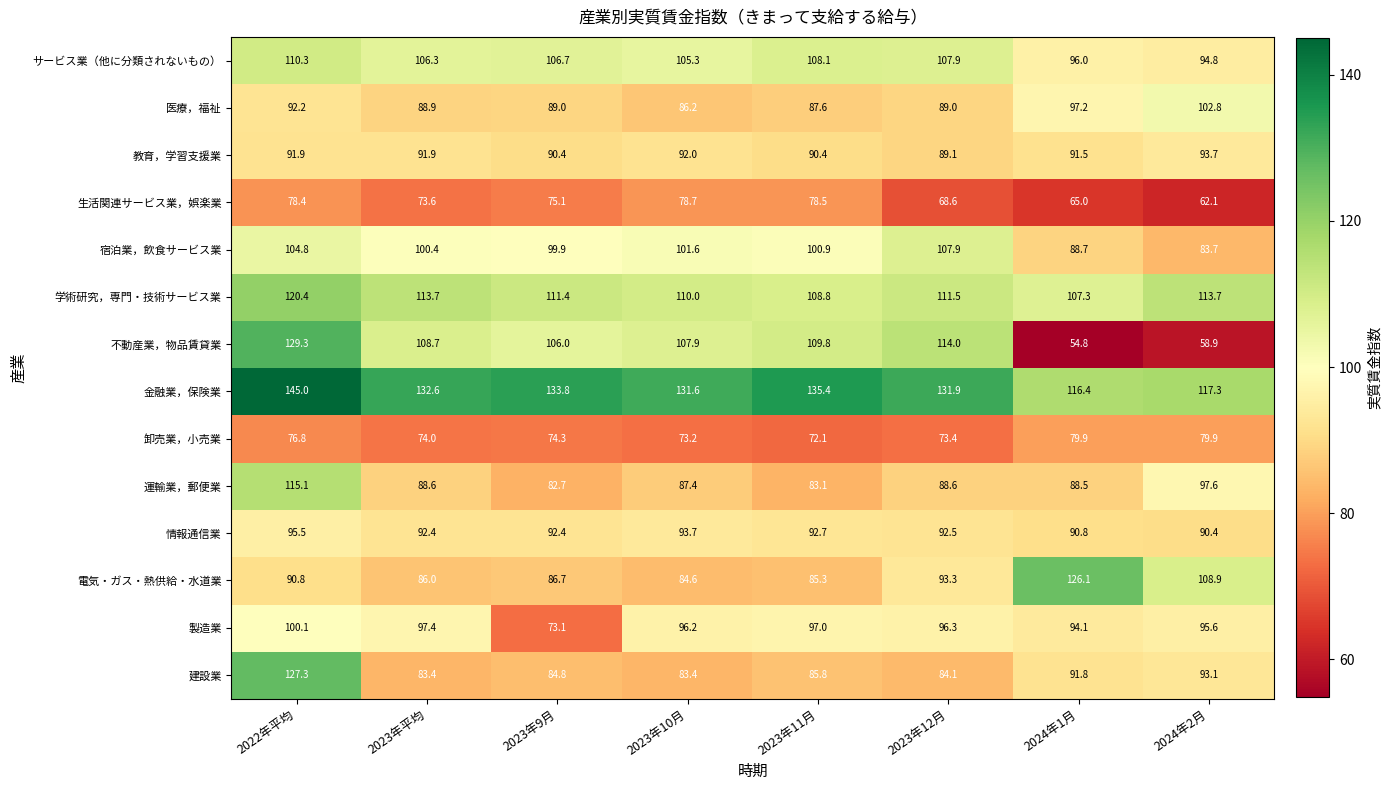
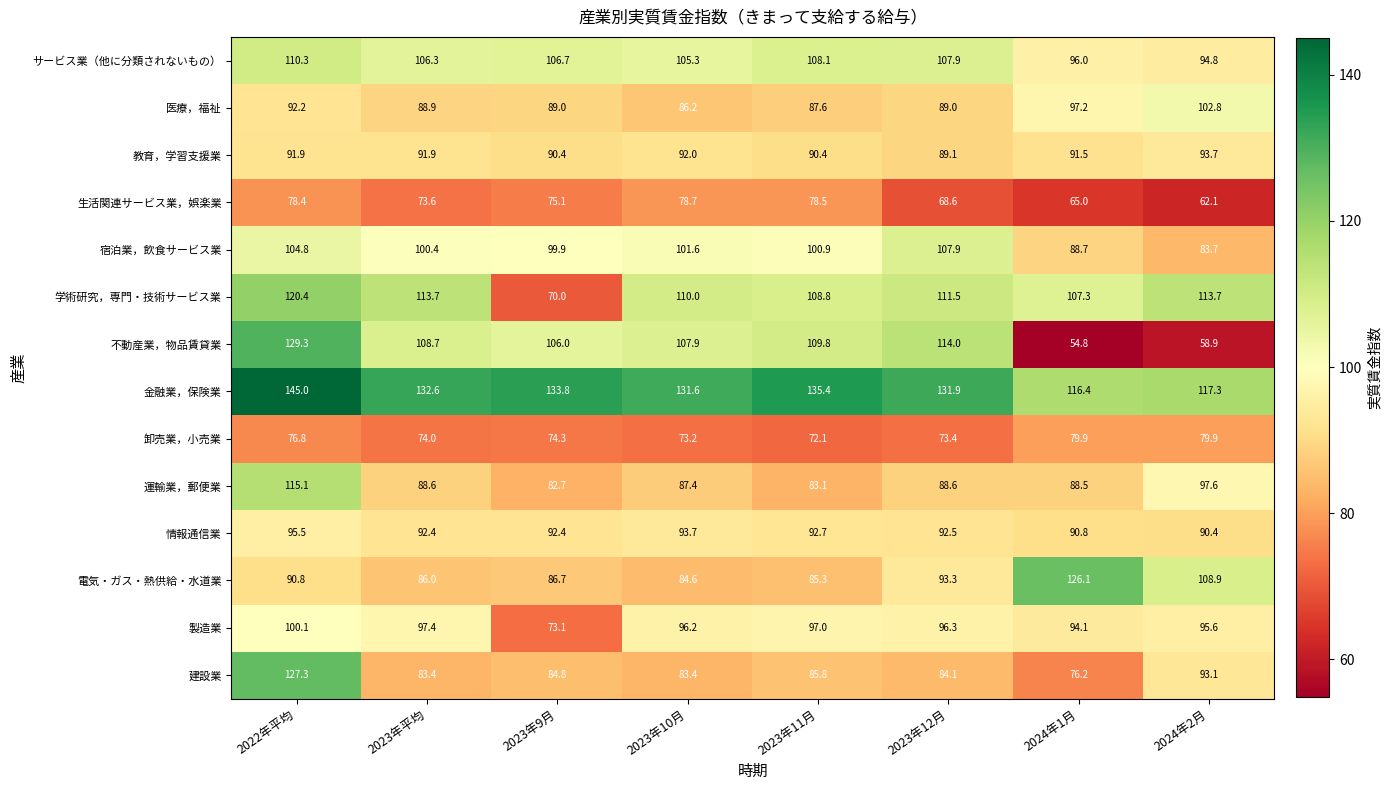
  {
    "サービス業（他に分類されないもの）": {
      "2022年平均": 110.3,
      "2023年平均": 106.3,
      "2023年9月": 106.7,
      "2023年10月": 105.3,
      "2023年11月": 108.1,
      "2023年12月": 107.9,
      "2024年1月": 96.0,
      "2024年2月": 94.8
    },
    "医療，福祉": {
      "2022年平均": 92.2,
      "2023年平均": 88.9,
      "2023年9月": 89.0,
      "2023年10月": 86.2,
      "2023年11月": 87.6,
      "2023年12月": 89.0,
      "2024年1月": 97.2,
      "2024年2月": 102.8
    },
    "教育，学習支援業": {
      "2022年平均": 91.9,
      "2023年平均": 91.9,
      "2023年9月": 90.4,
      "2023年10月": 92.0,
      "2023年11月": 90.4,
      "2023年12月": 89.1,
      "2024年1月": 91.5,
      "2024年2月": 93.7
    },
    "生活関連サービス業，娯楽業": {
      "2022年平均": 78.4,
      "2023年平均": 73.6,
      "2023年9月": 75.1,
      "2023年10月": 78.7,
      "2023年11月": 78.5,
      "2023年12月": 68.6,
      "2024年1月": 65.0,
      "2024年2月": 62.1
    },
    "宿泊業，飲食サービス業": {
      "2022年平均": 104.8,
      "2023年平均": 100.4,
      "2023年9月": 99.9,
      "2023年10月": 101.6,
      "2023年11月": 100.9,
      "2023年12月": 107.9,
      "2024年1月": 88.7,
      "2024年2月": 83.7
    },
    "学術研究，専門・技術サービス業": {
      "2022年平均": 120.4,
      "2023年平均": 113.7,
-     "2023年9月": 111.4,
+     "2023年9月": 70.0,
      "2023年10月": 110.0,
      "2023年11月": 108.8,
      "2023年12月": 111.5,
      "2024年1月": 107.3,
      "2024年2月": 113.7
    },
    "不動産業，物品賃貸業": {
      "2022年平均": 129.3,
      "2023年平均": 108.7,
      "2023年9月": 106.0,
      "2023年10月": 107.9,
      "2023年11月": 109.8,
      "2023年12月": 114.0,
      "2024年1月": 54.8,
      "2024年2月": 58.9
    },
    "金融業，保険業": {
      "2022年平均": 145.0,
      "2023年平均": 132.6,
      "2023年9月": 133.8,
      "2023年10月": 131.6,
      "2023年11月": 135.4,
      "2023年12月": 131.9,
      "2024年1月": 116.4,
      "2024年2月": 117.3
    },
    "卸売業，小売業": {
      "2022年平均": 76.8,
      "2023年平均": 74.0,
      "2023年9月": 74.3,
      "2023年10月": 73.2,
      "2023年11月": 72.1,
      "2023年12月": 73.4,
      "2024年1月": 79.9,
      "2024年2月": 79.9
    },
    "運輸業，郵便業": {
      "2022年平均": 115.1,
      "2023年平均": 88.6,
      "2023年9月": 82.7,
      "2023年10月": 87.4,
      "2023年11月": 83.1,
      "2023年12月": 88.6,
      "2024年1月": 88.5,
      "2024年2月": 97.6
    },
    "情報通信業": {
      "2022年平均": 95.5,
      "2023年平均": 92.4,
      "2023年9月": 92.4,
      "2023年10月": 93.7,
      "2023年11月": 92.7,
      "2023年12月": 92.5,
      "2024年1月": 90.8,
      "2024年2月": 90.4
    },
    "電気・ガス・熱供給・水道業": {
      "2022年平均": 90.8,
      "2023年平均": 86.0,
      "2023年9月": 86.7,
      "2023年10月": 84.6,
      "2023年11月": 85.3,
      "2023年12月": 93.3,
      "2024年1月": 126.1,
      "2024年2月": 108.9
    },
    "製造業": {
      "2022年平均": 100.1,
      "2023年平均": 97.4,
      "2023年9月": 73.1,
      "2023年10月": 96.2,
      "2023年11月": 97.0,
      "2023年12月": 96.3,
      "2024年1月": 94.1,
      "2024年2月": 95.6
    },
    "建設業": {
      "2022年平均": 127.3,
      "2023年平均": 83.4,
      "2023年9月": 84.8,
      "2023年10月": 83.4,
      "2023年11月": 85.8,
      "2023年12月": 84.1,
-     "2024年1月": 91.8,
+     "2024年1月": 76.2,
      "2024年2月": 93.1
    }
  }
